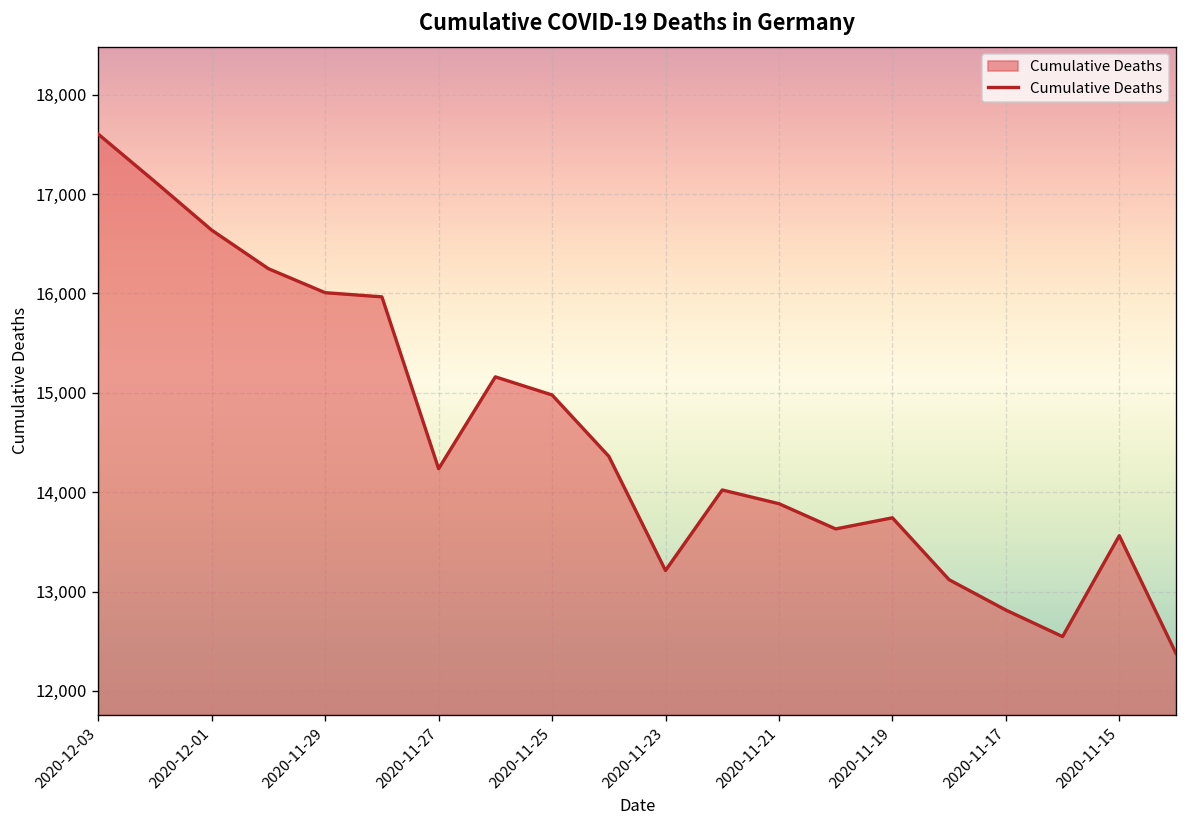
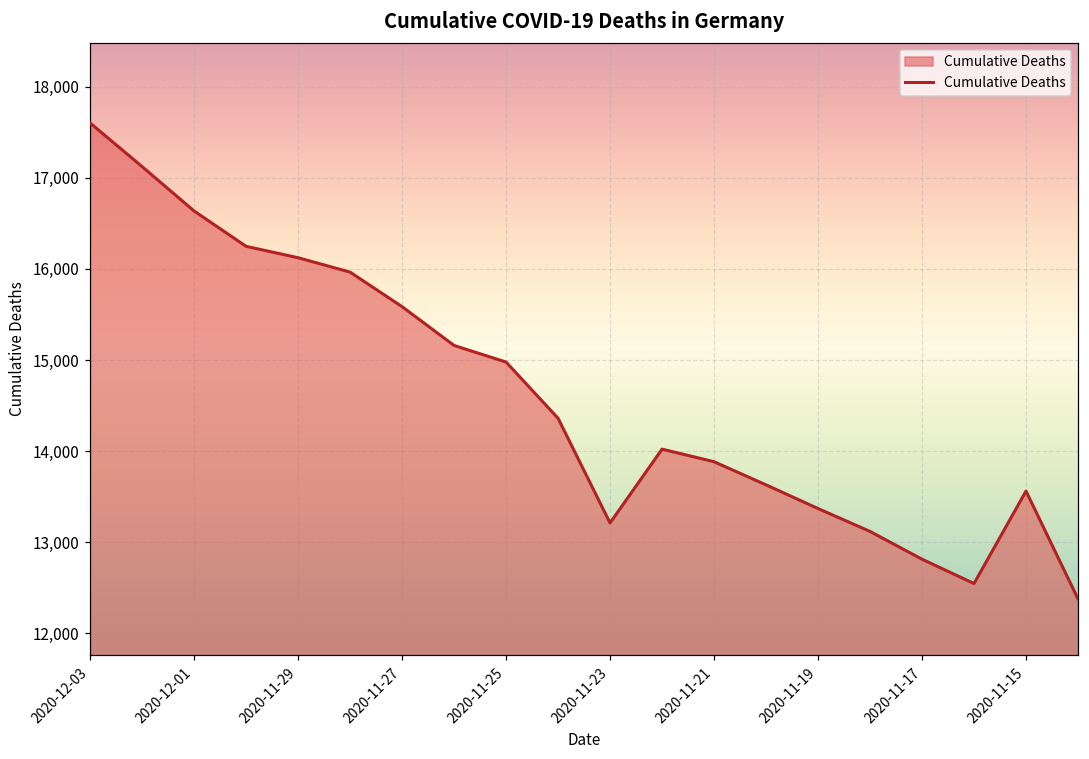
  {
    "2020-12-03": "17,600",
    "2020-12-01": "16,600",
-   "2020-11-29": "16,000",
-   "2020-11-27": "14,200",
+   "2020-11-29": "16,100",
+   "2020-11-27": "15,600",
    "2020-11-25": "15,000",
    "2020-11-23": "13,200",
    "2020-11-21": "13,900",
-   "2020-11-19": "13,700",
+   "2020-11-19": "13,400",
    "2020-11-17": "12,800",
    "2020-11-15": "13,600"
  }
